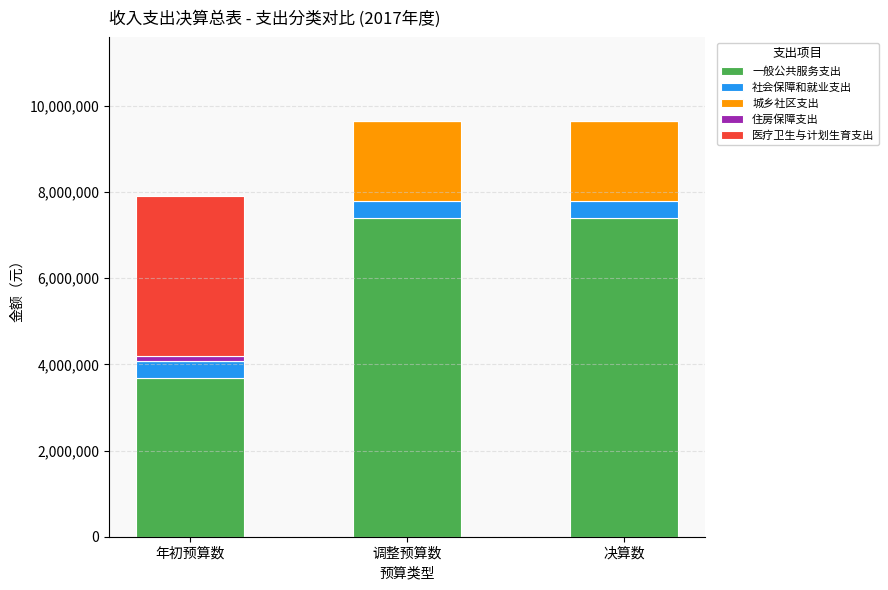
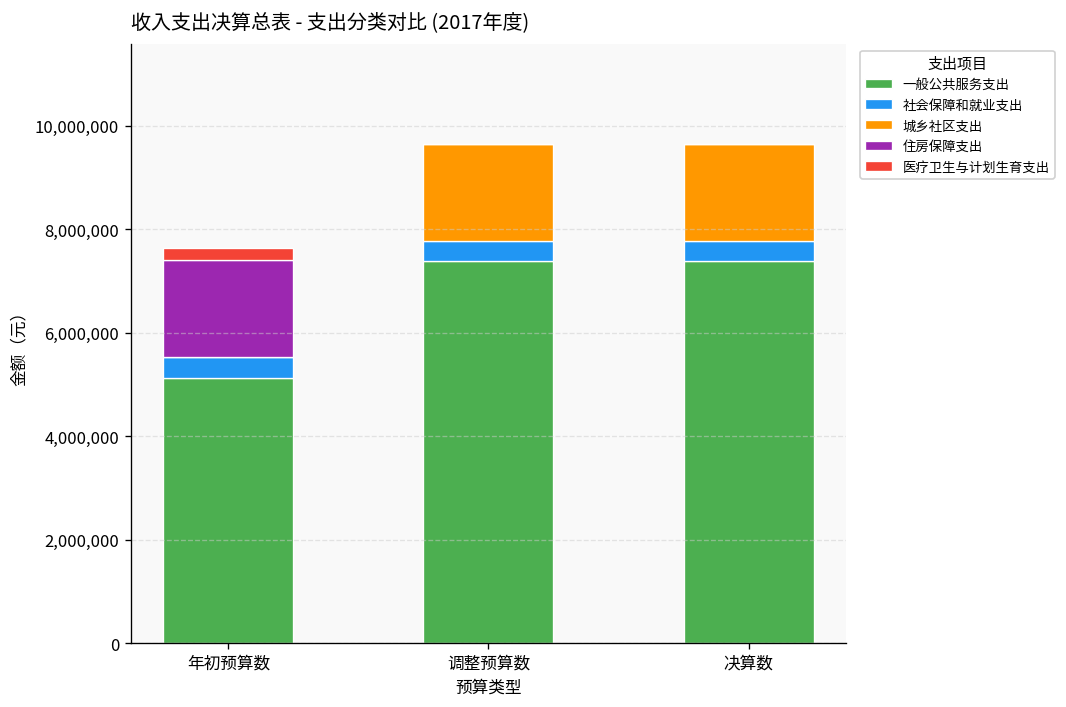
  {
    "一般公共服务支出": {
-     "年初预算数": "3,700,000",
+     "年初预算数": "5,100,000",
      "调整预算数": "7,400,000",
      "决算数": "7,400,000"
    },
    "社会保障和就业支出": {
      "年初预算数": "400,000",
      "调整预算数": "400,000",
      "决算数": "400,000"
    },
    "城乡社区支出": {
      "年初预算数": "0",
      "调整预算数": "1,900,000",
      "决算数": "1,900,000"
    },
    "住房保障支出": {
-     "年初预算数": "100,000",
+     "年初预算数": "1,900,000",
      "调整预算数": "0",
      "决算数": "0"
    },
    "医疗卫生与计划生育支出": {
-     "年初预算数": "3,700,000",
+     "年初预算数": "200,000",
      "调整预算数": "0",
      "决算数": "0"
    }
  }
